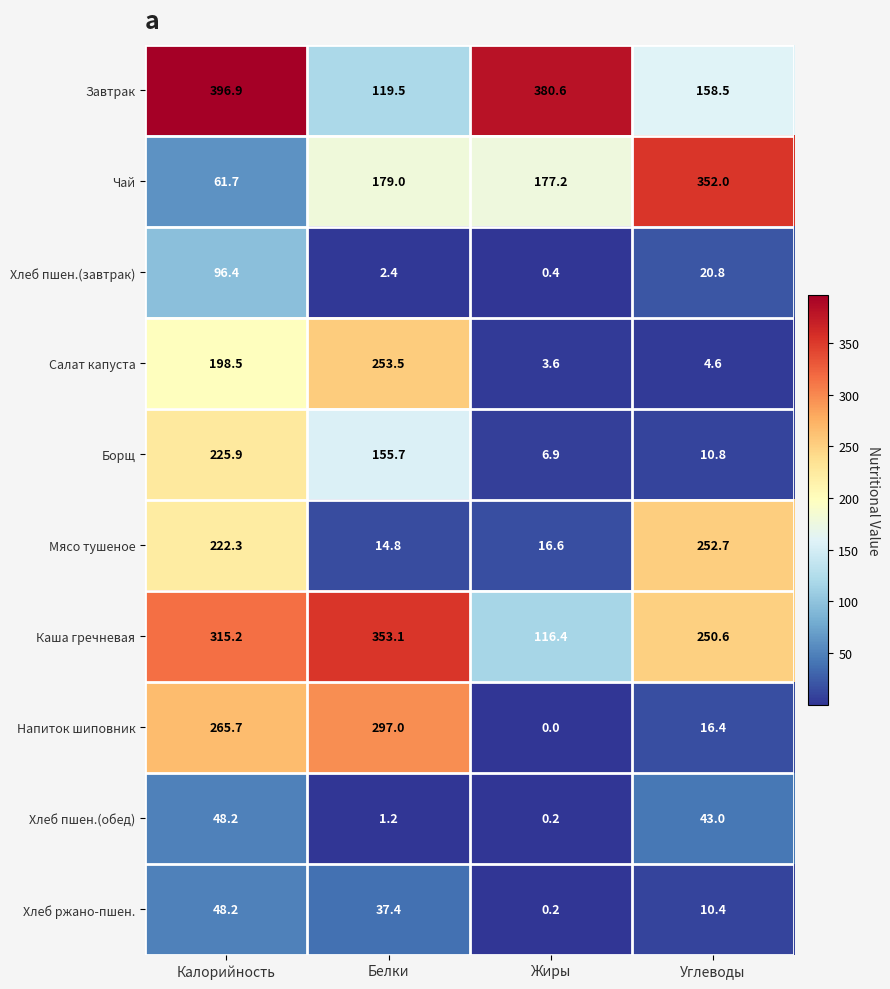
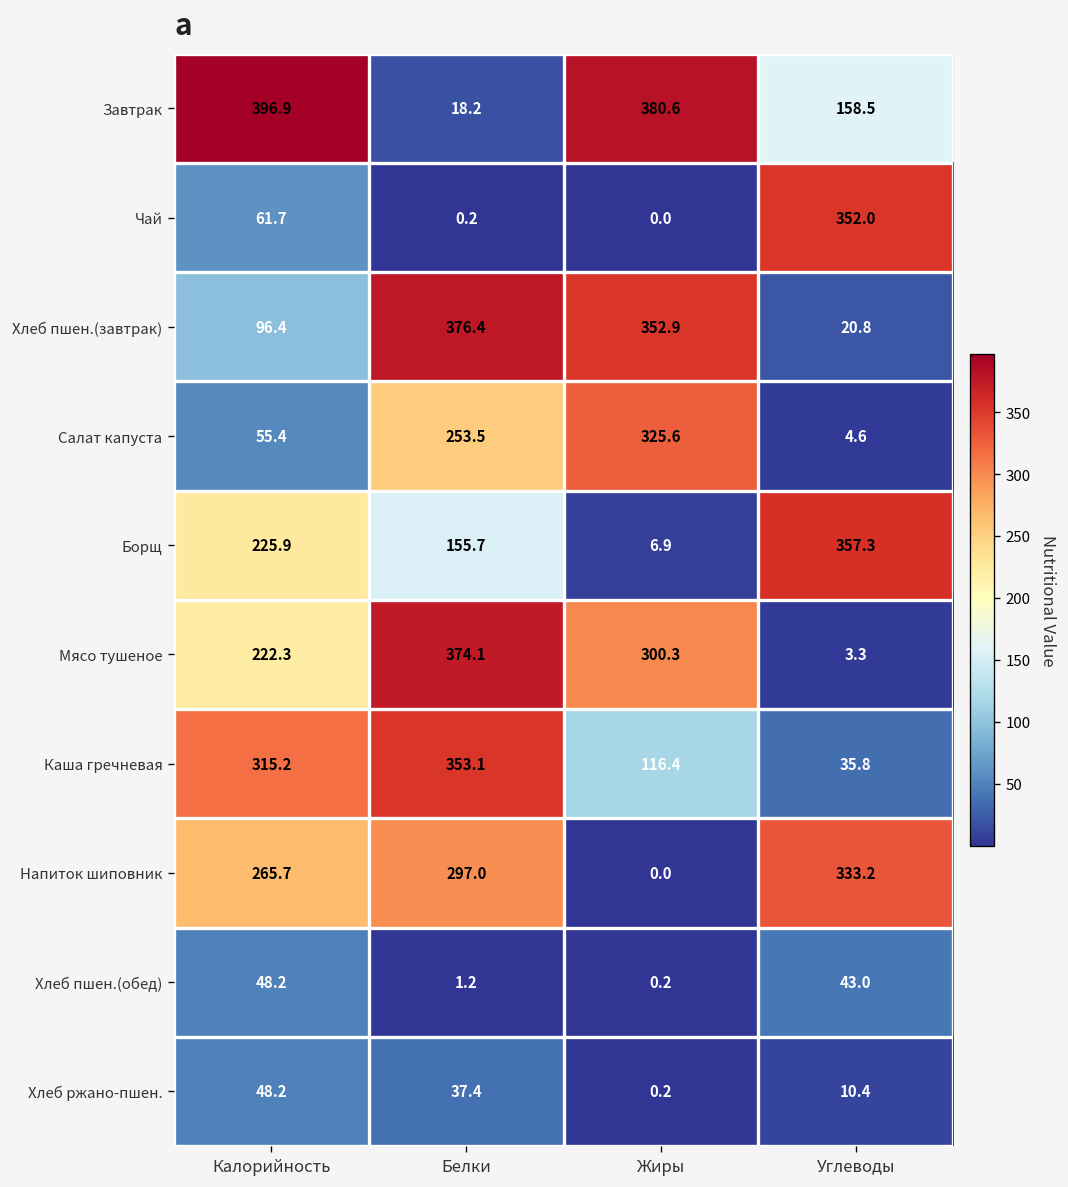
  {
    "Завтрак": {
      "Калорийность": 396.9,
-     "Белки": 119.5,
+     "Белки": 18.2,
      "Жиры": 380.6,
      "Углеводы": 158.5
    },
    "Чай": {
      "Калорийность": 61.7,
-     "Белки": 179.0,
-     "Жиры": 177.2,
+     "Белки": 0.2,
+     "Жиры": 0.0,
      "Углеводы": 352.0
    },
    "Хлеб пшен.(завтрак)": {
      "Калорийность": 96.4,
-     "Белки": 2.4,
-     "Жиры": 0.4,
+     "Белки": 376.4,
+     "Жиры": 352.9,
      "Углеводы": 20.8
    },
    "Салат капуста": {
-     "Калорийность": 198.5,
+     "Калорийность": 55.4,
      "Белки": 253.5,
-     "Жиры": 3.6,
+     "Жиры": 325.6,
      "Углеводы": 4.6
    },
    "Борщ": {
      "Калорийность": 225.9,
      "Белки": 155.7,
      "Жиры": 6.9,
-     "Углеводы": 10.8
+     "Углеводы": 357.3
    },
    "Мясо тушеное": {
      "Калорийность": 222.3,
-     "Белки": 14.8,
-     "Жиры": 16.6,
-     "Углеводы": 252.7
+     "Белки": 374.1,
+     "Жиры": 300.3,
+     "Углеводы": 3.3
    },
    "Каша гречневая": {
      "Калорийность": 315.2,
      "Белки": 353.1,
      "Жиры": 116.4,
-     "Углеводы": 250.6
+     "Углеводы": 35.8
    },
    "Напиток шиповник": {
      "Калорийность": 265.7,
      "Белки": 297.0,
      "Жиры": 0.0,
-     "Углеводы": 16.4
+     "Углеводы": 333.2
    },
    "Хлеб пшен.(обед)": {
      "Калорийность": 48.2,
      "Белки": 1.2,
      "Жиры": 0.2,
      "Углеводы": 43.0
    },
    "Хлеб ржано-пшен.": {
      "Калорийность": 48.2,
      "Белки": 37.4,
      "Жиры": 0.2,
      "Углеводы": 10.4
    }
  }
